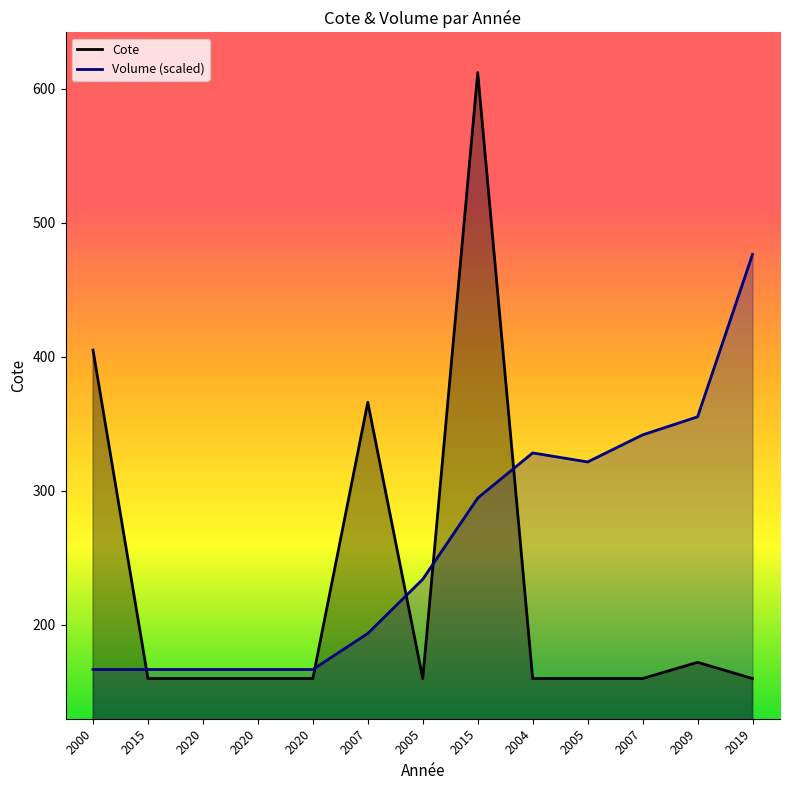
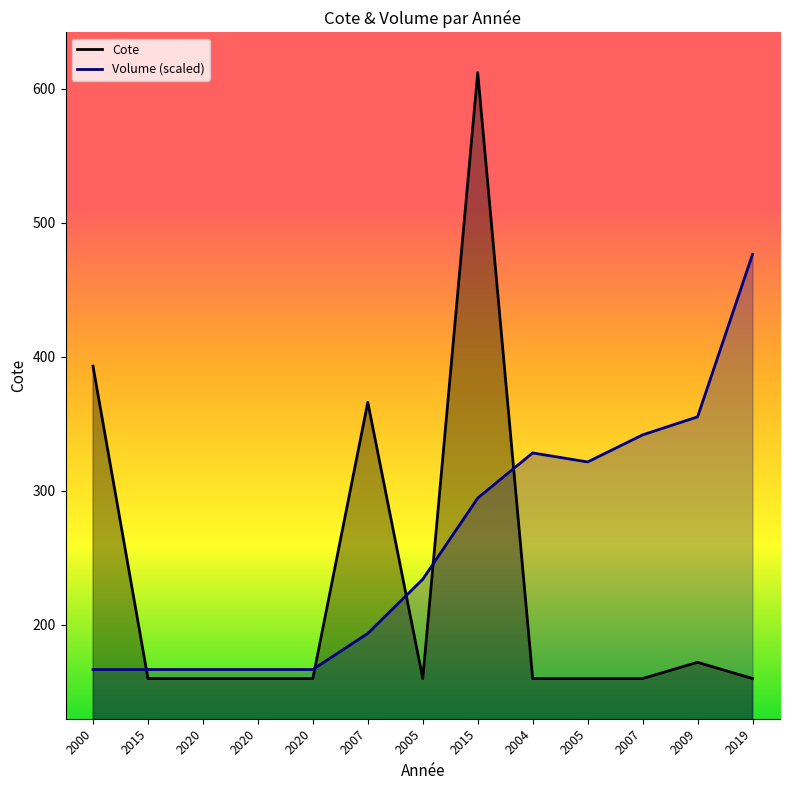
  {
    "Cote": {
-     "2000": 405,
+     "2000": 393,
      "2004": 160,
      "2009": 172,
      "2019": 160
    },
    "Volume (scaled)": {
      "2000": 167,
      "2004": 328,
      "2009": 355,
      "2019": 476
    }
  }
